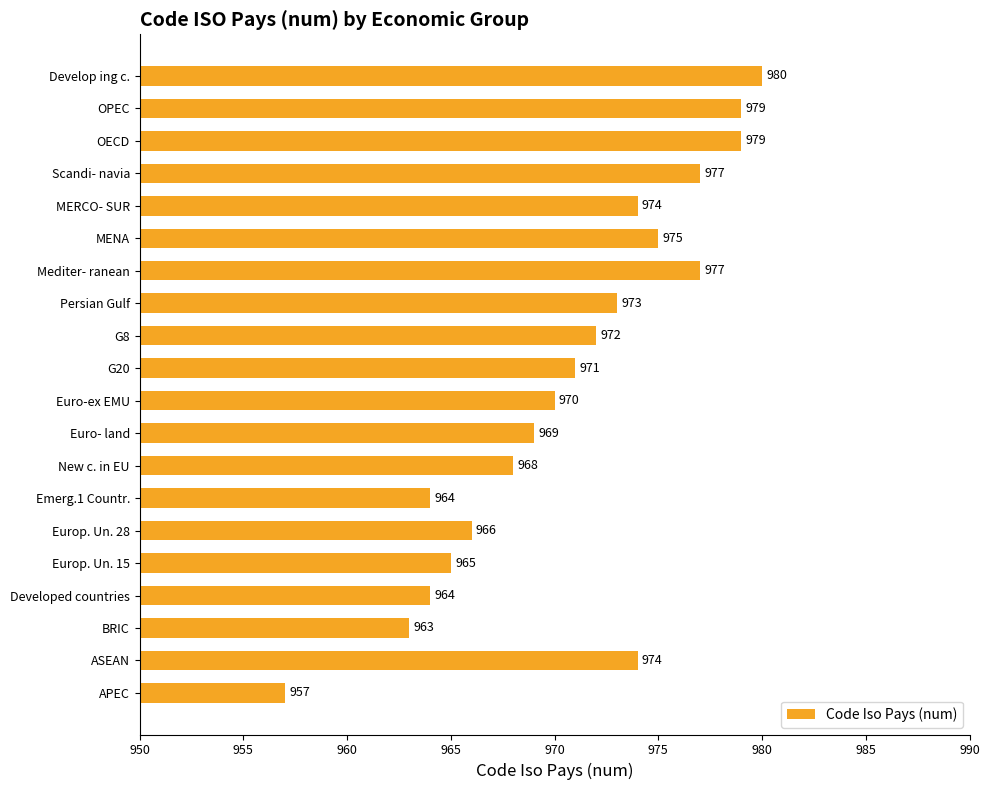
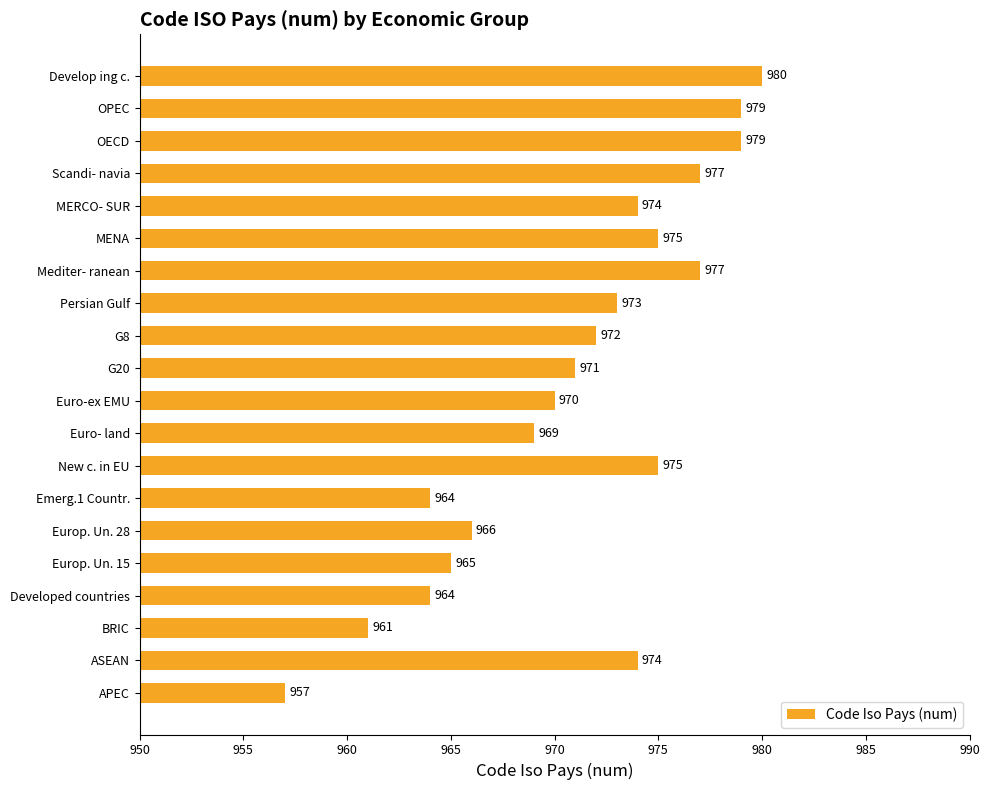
  {
    "Develop ing c.": 980,
    "OPEC": 979,
    "OECD": 979,
    "Scandi- navia": 977,
    "MERCO- SUR": 974,
    "MENA": 975,
    "Mediter- ranean": 977,
    "Persian Gulf": 973,
    "G8": 972,
    "G20": 971,
    "Euro-ex EMU": 970,
    "Euro- land": 969,
-   "New c. in EU": 968,
+   "New c. in EU": 975,
    "Emerg.1 Countr.": 964,
    "Europ. Un. 28": 966,
    "Europ. Un. 15": 965,
    "Developed countries": 964,
-   "BRIC": 963,
+   "BRIC": 961,
    "ASEAN": 974,
    "APEC": 957
  }
